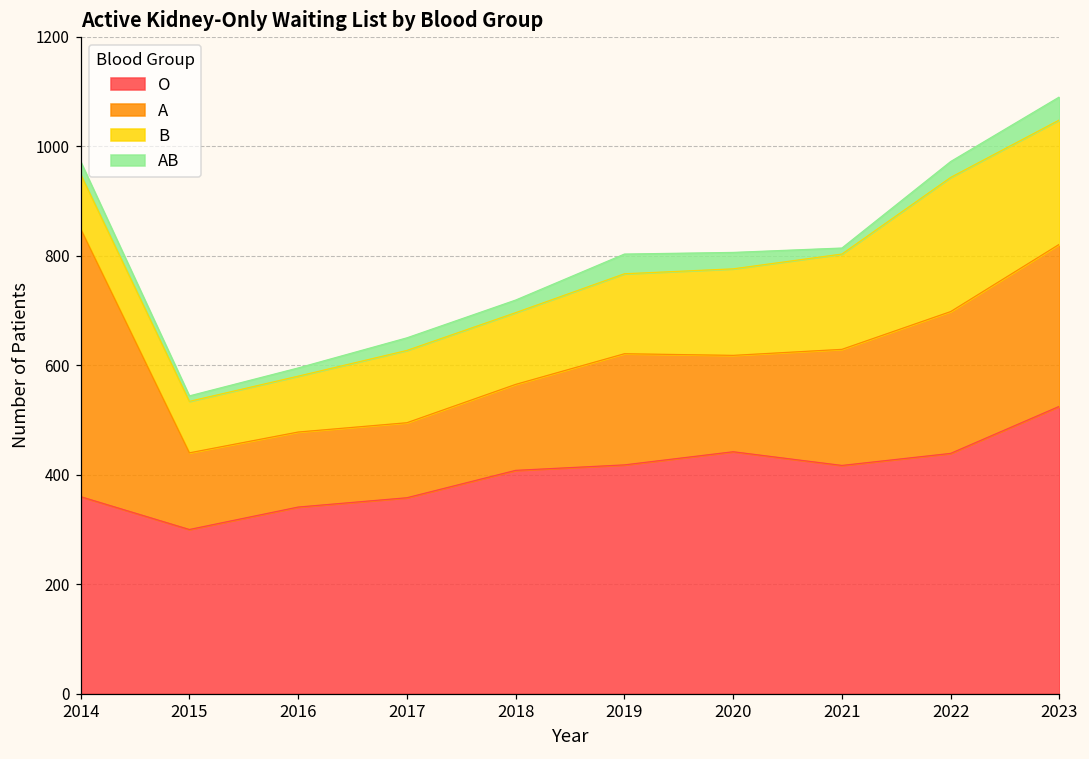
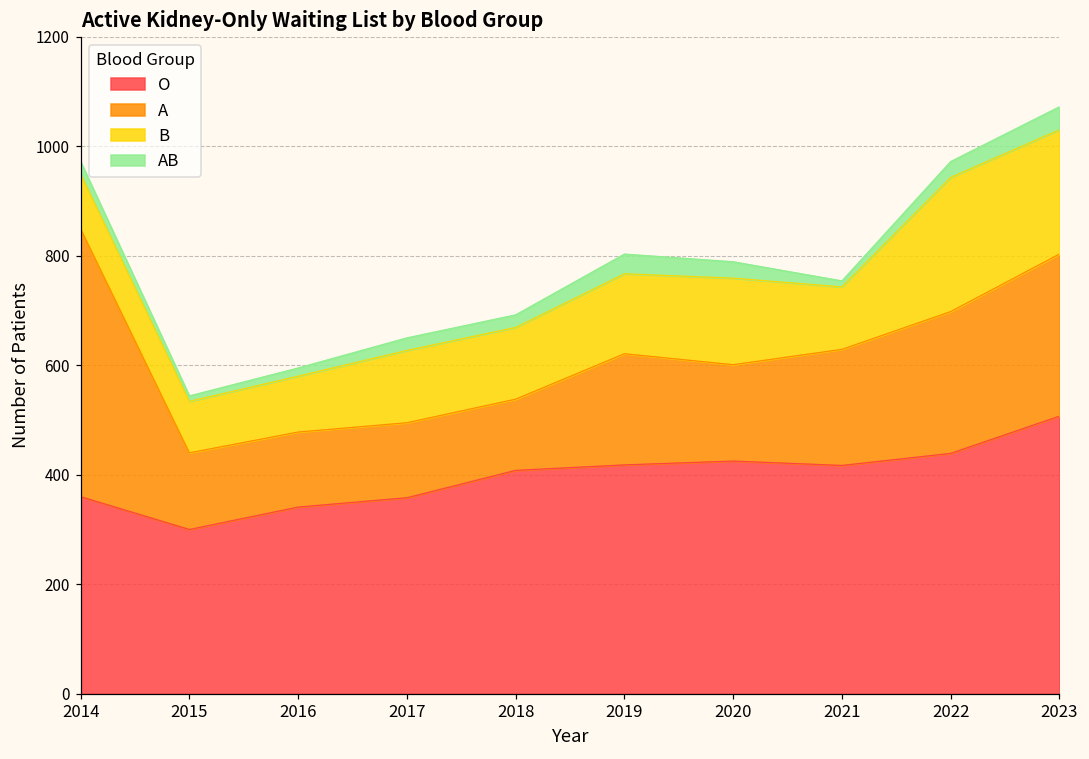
  {
    "O": {
      "2014": 360,
      "2015": 300,
      "2016": 340,
      "2017": 360,
      "2018": 410,
      "2019": 420,
-     "2020": 440,
+     "2020": 430,
      "2021": 420,
      "2022": 440,
-     "2023": 530
+     "2023": 510
    },
    "A": {
      "2014": 490,
      "2015": 140,
      "2016": 140,
      "2017": 140,
-     "2018": 160,
+     "2018": 130,
      "2019": 200,
      "2020": 180,
      "2021": 210,
      "2022": 260,
      "2023": 300
    },
    "B": {
      "2014": 100,
      "2015": 90,
      "2016": 100,
      "2017": 130,
      "2018": 130,
      "2019": 150,
      "2020": 160,
-     "2021": 170,
+     "2021": 110,
      "2022": 250,
      "2023": 230
    },
    "AB": {
      "2014": 20,
      "2015": 10,
      "2016": 20,
      "2017": 20,
      "2018": 20,
      "2019": 40,
      "2020": 30,
      "2021": 10,
      "2022": 30,
      "2023": 40
    }
  }
